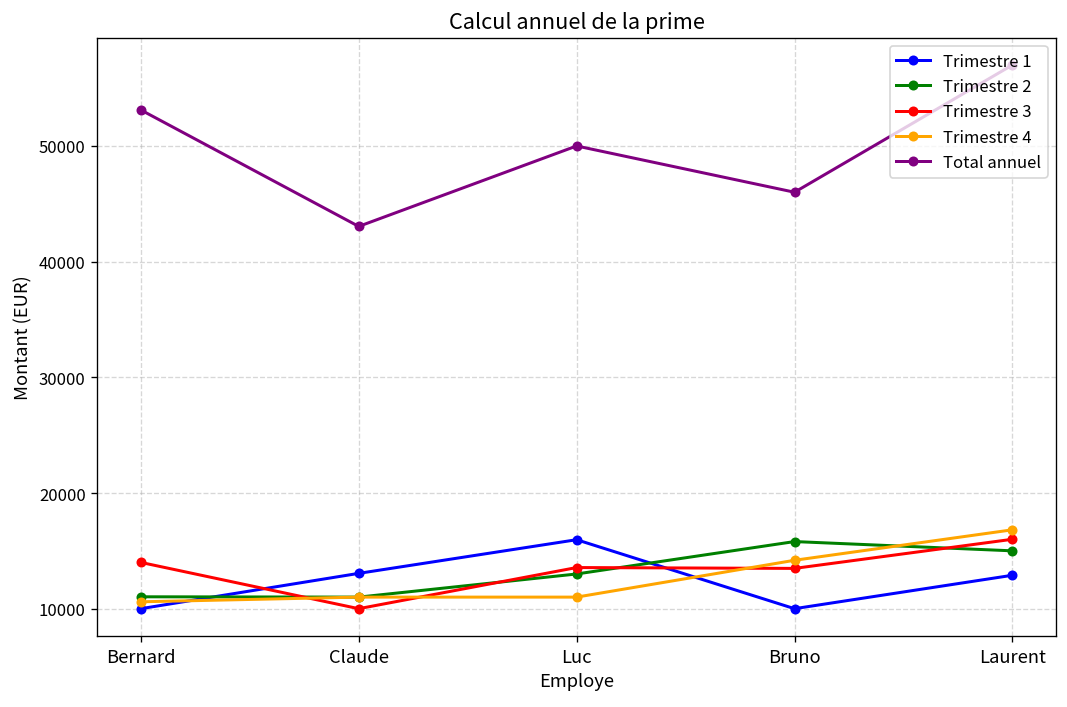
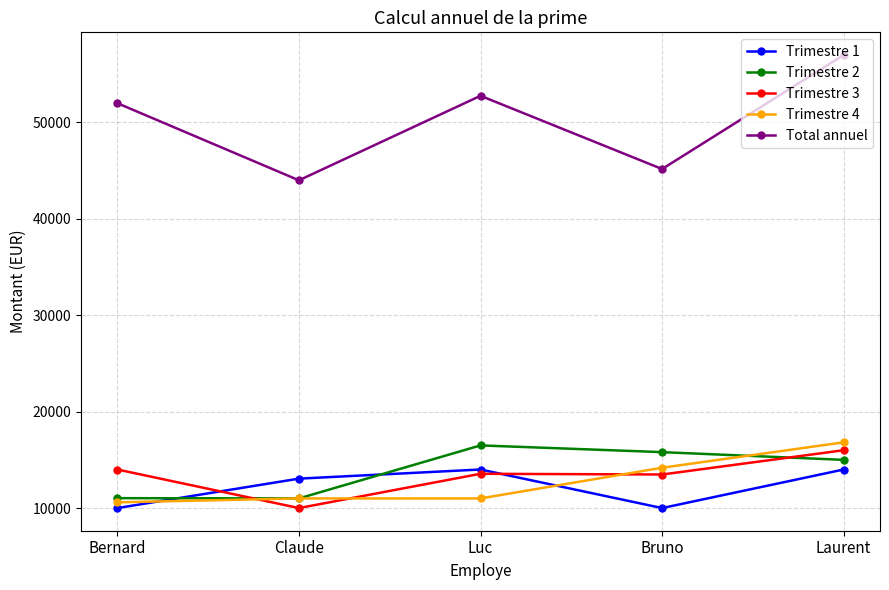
  {
    "Trimestre 1": {
      "Bernard": 10000,
      "Claude": 13000,
-     "Luc": 16000,
+     "Luc": 14000,
      "Bruno": 10000,
-     "Laurent": 13000
+     "Laurent": 14000
    },
    "Trimestre 2": {
      "Bernard": 11000,
-     "Luc": 13000,
+     "Luc": 17000,
      "Bruno": 16000,
      "Laurent": 15000
    },
    "Trimestre 3": {
      "Bernard": 14000,
      "Claude": 10000,
      "Luc": 14000,
      "Bruno": 13000,
      "Laurent": 16000
    },
    "Trimestre 4": {
      "Bernard": 11000,
      "Luc": 11000,
      "Bruno": 14000,
      "Laurent": 17000
    },
    "Total annuel": {
-     "Bernard": 53000,
-     "Claude": 43000,
-     "Luc": 50000,
-     "Bruno": 46000
+     "Bernard": 52000,
+     "Claude": 44000,
+     "Luc": 53000,
+     "Bruno": 45000
    }
  }
